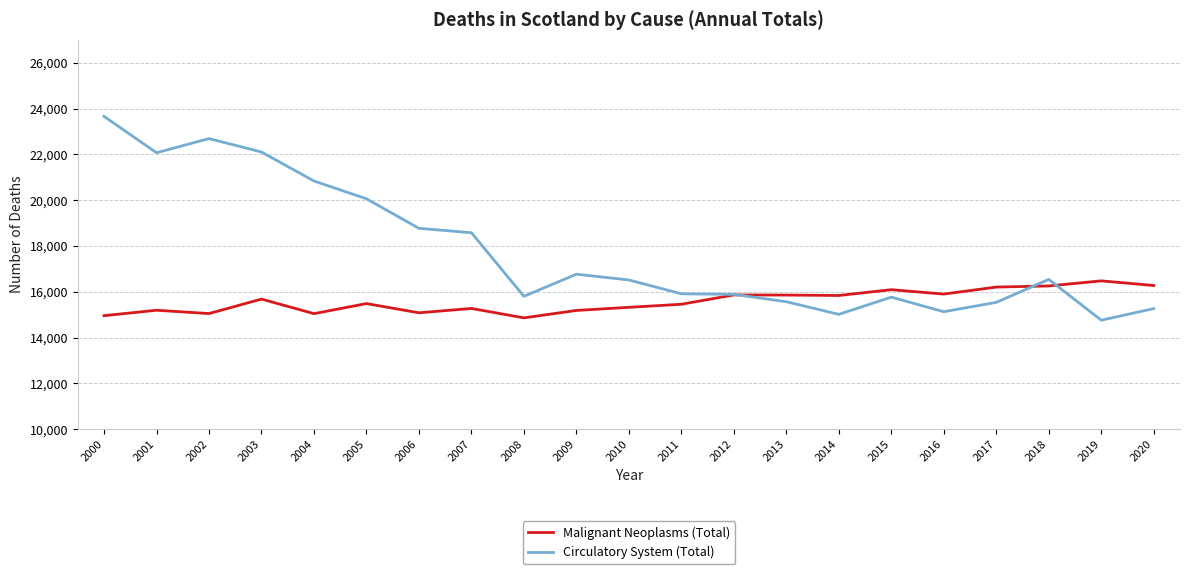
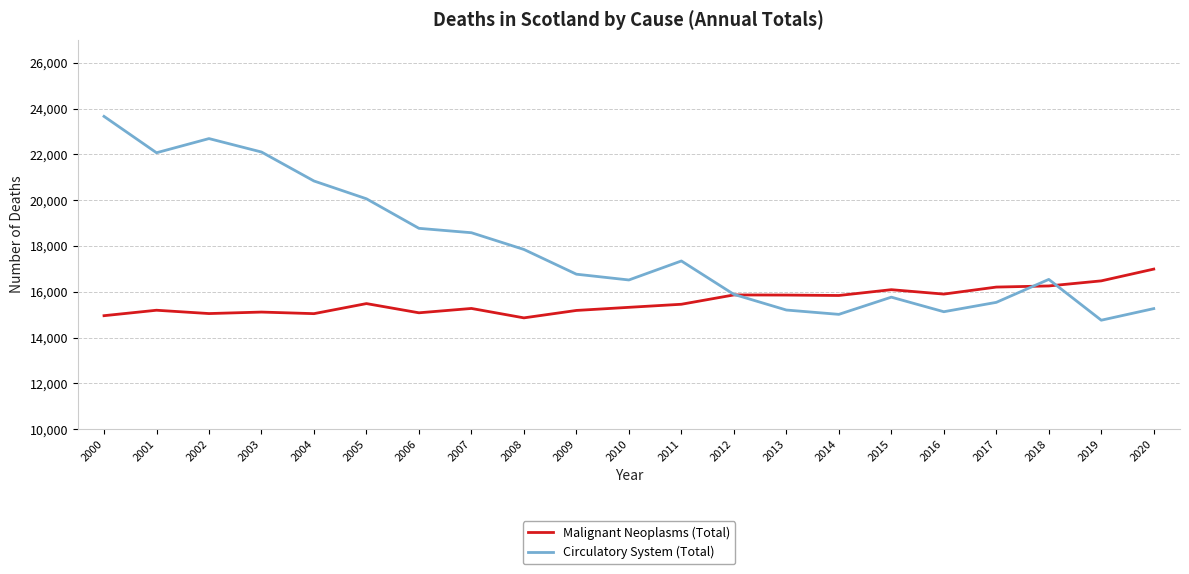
  {
    "Malignant Neoplasms (Total)": {
      "2000": "15,000",
      "2001": "15,200",
      "2002": "15,100",
-     "2003": "15,700",
+     "2003": "15,100",
      "2004": "15,000",
      "2005": "15,500",
      "2006": "15,100",
      "2007": "15,300",
      "2008": "14,900",
      "2009": "15,200",
      "2010": "15,300",
      "2011": "15,500",
      "2013": "15,900",
      "2014": "15,800",
      "2015": "16,100",
      "2016": "15,900",
      "2017": "16,200",
      "2018": "16,300",
      "2019": "16,500",
-     "2020": "16,300"
+     "2020": "17,000"
    },
    "Circulatory System (Total)": {
      "2000": "23,700",
      "2001": "22,100",
      "2002": "22,700",
      "2003": "22,100",
      "2004": "20,800",
      "2005": "20,100",
      "2006": "18,800",
      "2007": "18,600",
-     "2008": "15,800",
+     "2008": "17,800",
      "2009": "16,800",
      "2010": "16,500",
-     "2011": "15,900",
-     "2013": "15,600",
+     "2011": "17,300",
+     "2013": "15,200",
      "2014": "15,000",
      "2015": "15,800",
      "2016": "15,100",
      "2017": "15,500",
      "2018": "16,500",
      "2019": "14,800",
      "2020": "15,300"
    }
  }
